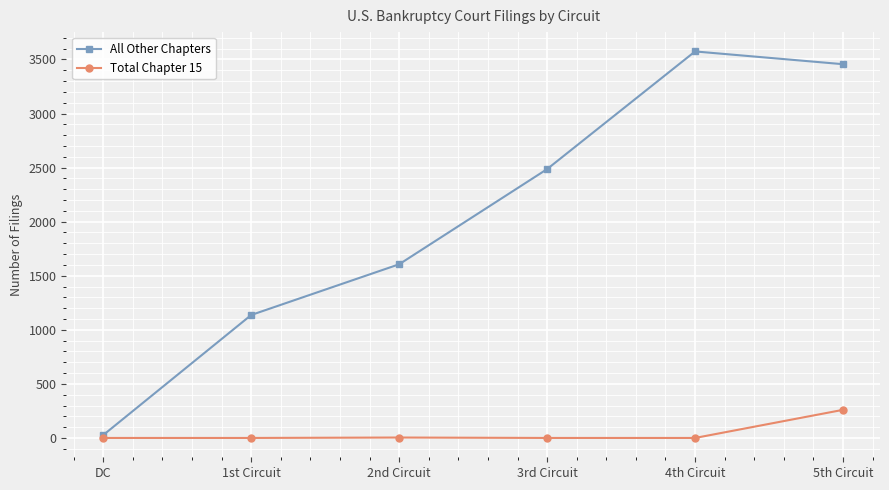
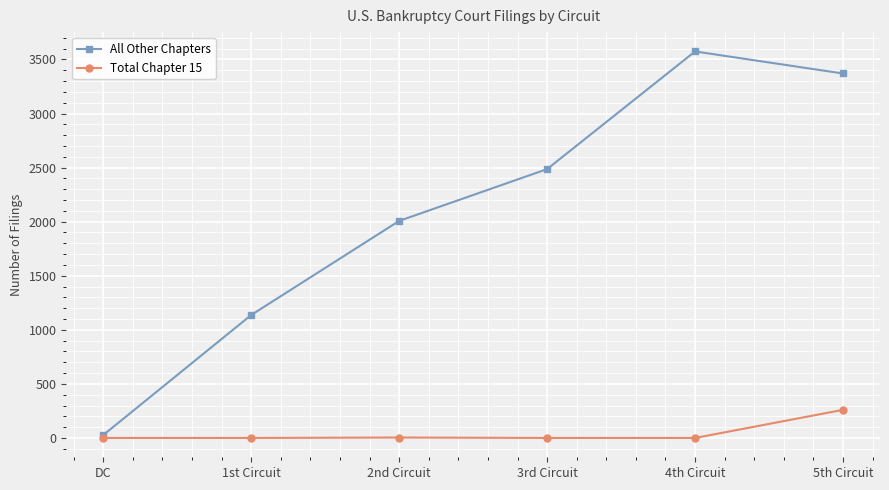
  {
    "All Other Chapters": {
      "DC": 30,
      "1st Circuit": 1140,
-     "2nd Circuit": 1610,
+     "2nd Circuit": 2010,
      "3rd Circuit": 2490,
      "4th Circuit": 3570,
-     "5th Circuit": 3460
+     "5th Circuit": 3370
    },
    "Total Chapter 15": {
      "DC": 0,
      "1st Circuit": 0,
      "2nd Circuit": 0,
      "3rd Circuit": 0,
      "4th Circuit": 0,
      "5th Circuit": 260
    }
  }
